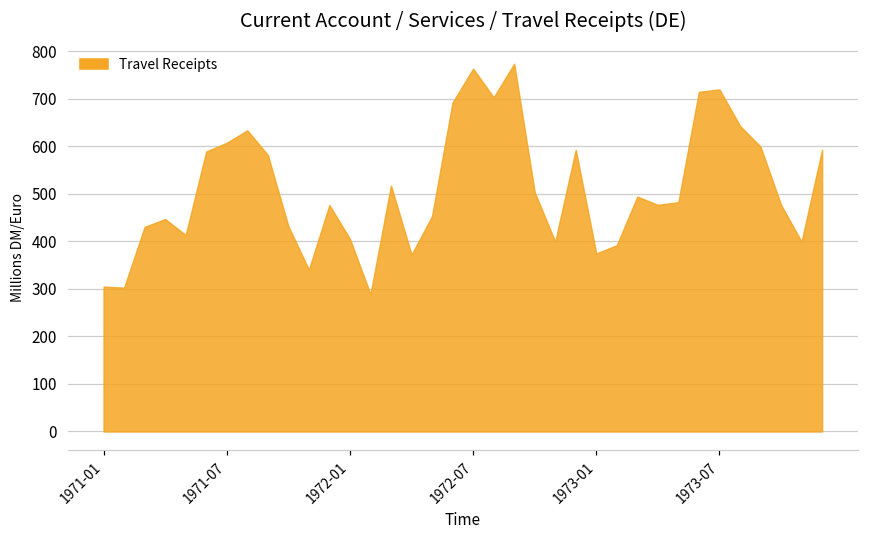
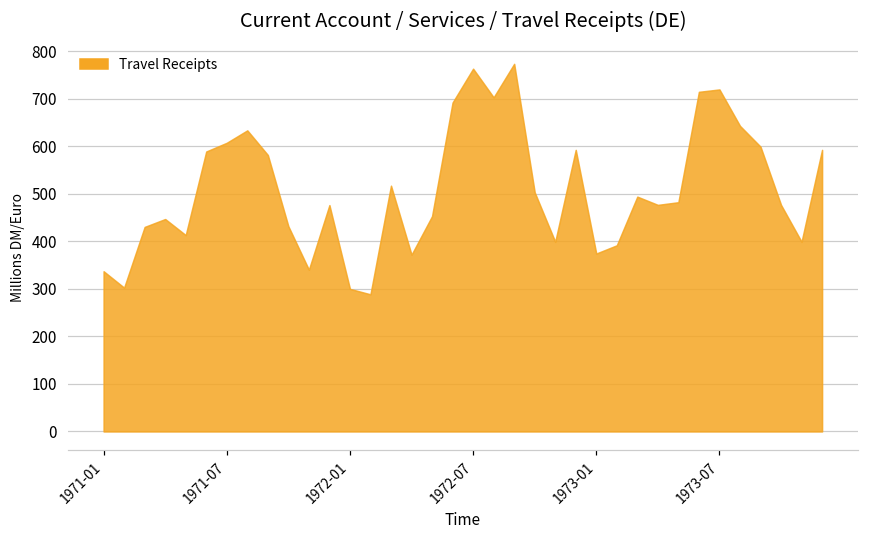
  {
-   "1971-01": 300,
+   "1971-01": 340,
    "1971-07": 610,
-   "1972-01": 410,
+   "1972-01": 300,
    "1972-07": 760,
    "1973-01": 370,
    "1973-07": 720
  }
